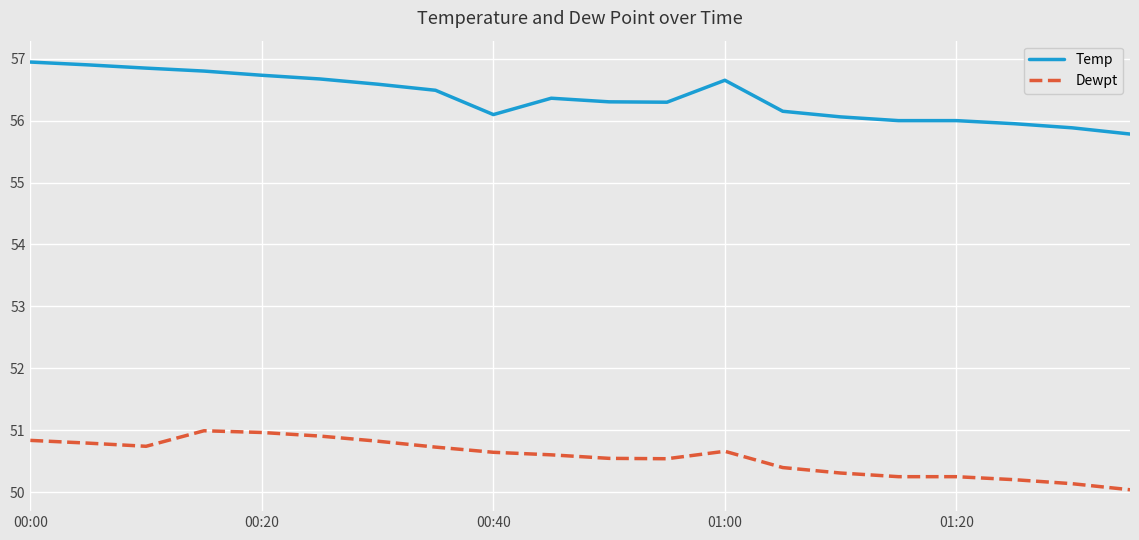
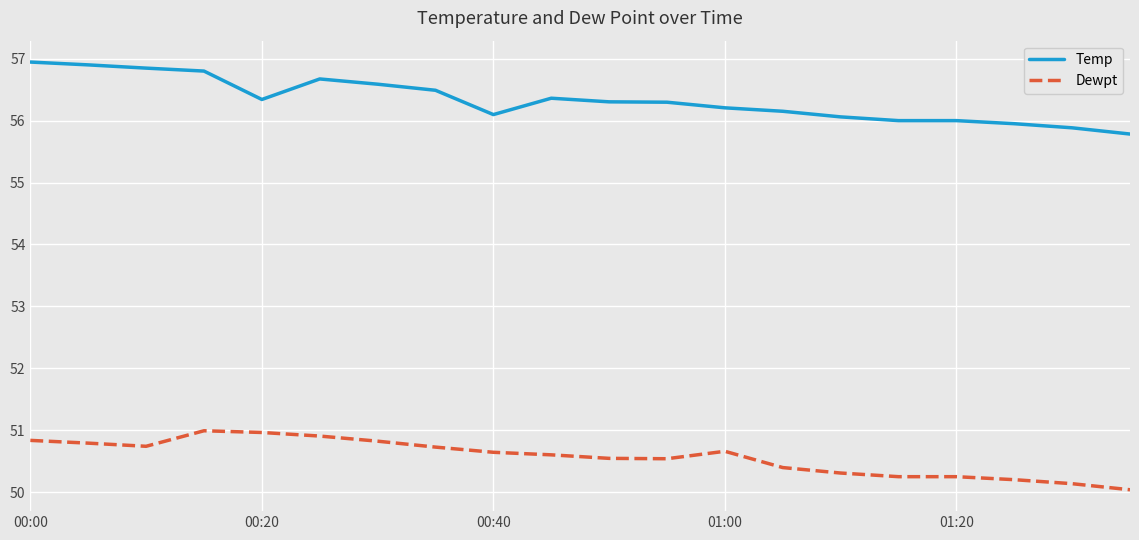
  {
    "Temp": {
      "00:00": 56.9,
-     "00:20": 56.7,
+     "00:20": 56.3,
      "00:40": 56.1,
-     "01:00": 56.7,
+     "01:00": 56.2,
      "01:20": 56.0
    },
    "Dewpt": {
      "00:00": 50.8,
      "00:20": 51.0,
      "00:40": 50.6,
      "01:00": 50.7,
      "01:20": 50.3
    }
  }
